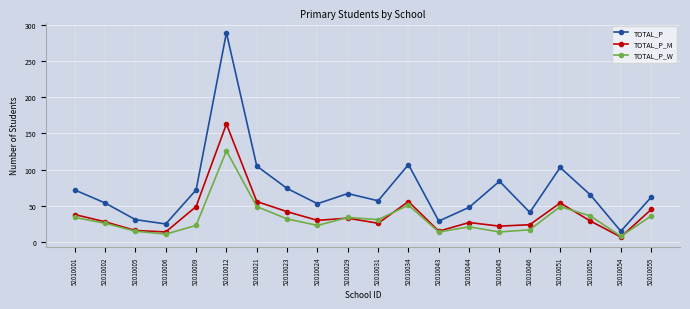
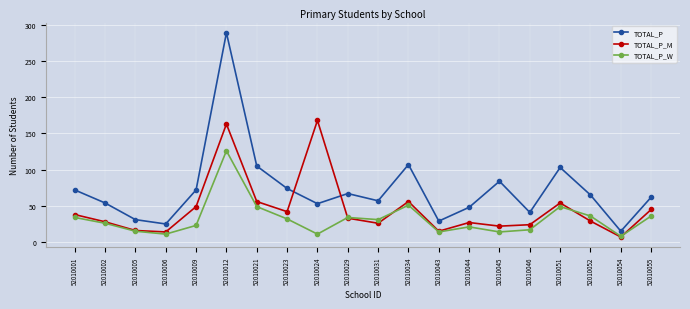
  {
    "TOTAL_P": {
      "52010001": 70,
      "52010002": 50,
      "52010005": 30,
      "52010006": 30,
      "52010009": 70,
      "52010012": 290,
      "52010021": 110,
      "52010023": 70,
      "52010024": 50,
      "52010029": 70,
      "52010031": 60,
      "52010034": 110,
      "52010043": 30,
      "52010044": 50,
      "52010045": 80,
      "52010046": 40,
      "52010051": 100,
      "52010052": 70,
      "52010054": 20,
      "52010055": 60
    },
    "TOTAL_P_M": {
      "52010001": 40,
      "52010009": 50,
      "52010012": 160,
      "52010021": 60,
      "52010023": 40,
-     "52010024": 30,
+     "52010024": 170,
      "52010031": 30,
      "52010034": 60,
      "52010044": 30,
      "52010045": 20,
      "52010046": 20,
      "52010051": 50,
      "52010052": 30,
      "52010055": 50
    },
    "TOTAL_P_W": {
      "52010001": 30,
      "52010009": 20,
      "52010012": 130,
      "52010021": 50,
      "52010023": 30,
-     "52010024": 20,
+     "52010024": 10,
      "52010031": 30,
      "52010034": 50,
      "52010044": 20,
      "52010045": 10,
      "52010046": 20,
      "52010051": 50,
      "52010052": 40,
      "52010055": 40
    }
  }
